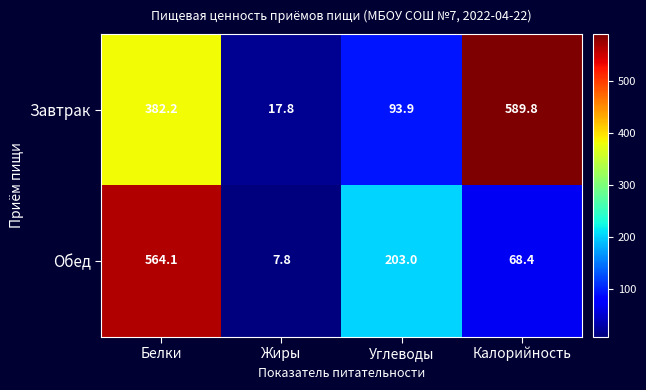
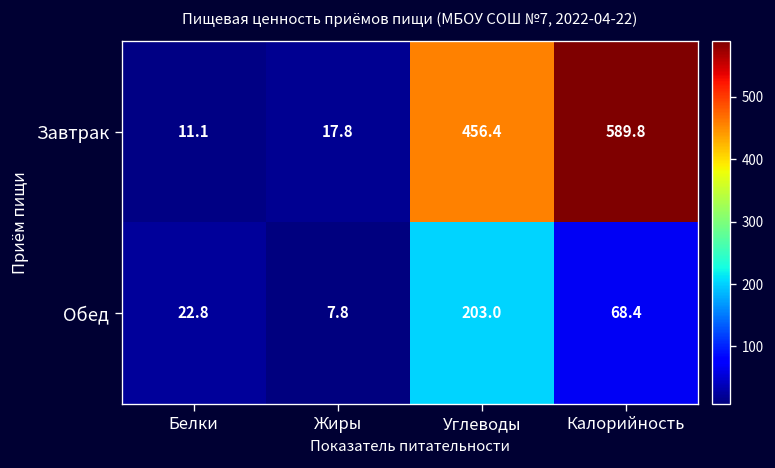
  {
    "Завтрак": {
-     "Белки": 382.2,
+     "Белки": 11.1,
      "Жиры": 17.8,
-     "Углеводы": 93.9,
+     "Углеводы": 456.4,
      "Калорийность": 589.8
    },
    "Обед": {
-     "Белки": 564.1,
+     "Белки": 22.8,
      "Жиры": 7.8,
      "Углеводы": 203.0,
      "Калорийность": 68.4
    }
  }
